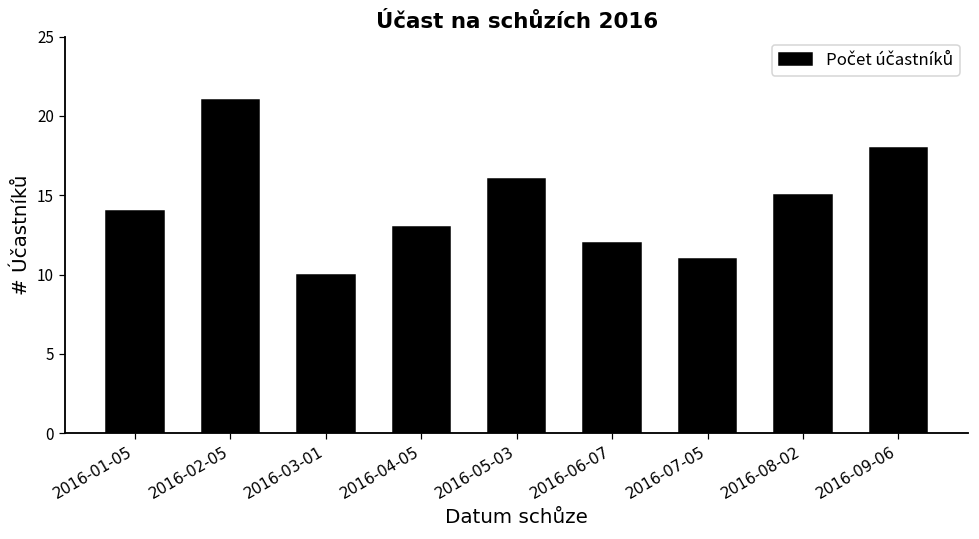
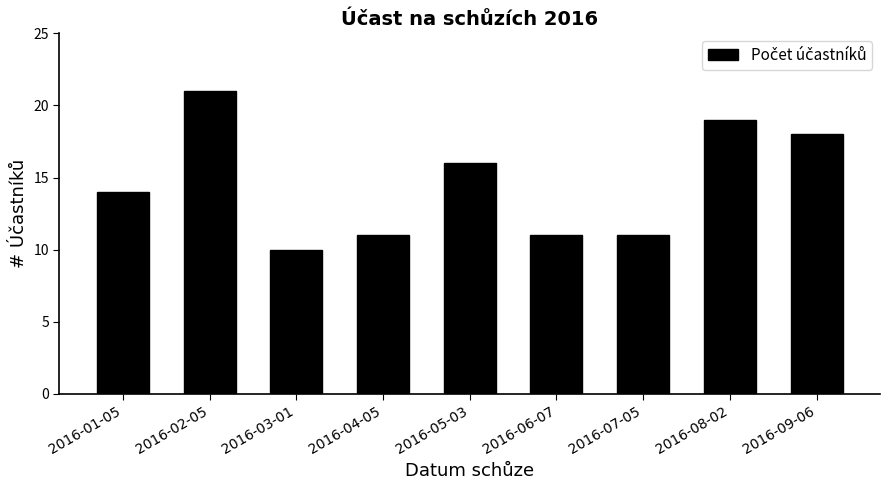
  {
    "2016-01-05": 14,
    "2016-02-05": 21,
    "2016-03-01": 10,
-   "2016-04-05": 13,
+   "2016-04-05": 11,
    "2016-05-03": 16,
-   "2016-06-07": 12,
+   "2016-06-07": 11,
    "2016-07-05": 11,
-   "2016-08-02": 15,
+   "2016-08-02": 19,
    "2016-09-06": 18
  }
